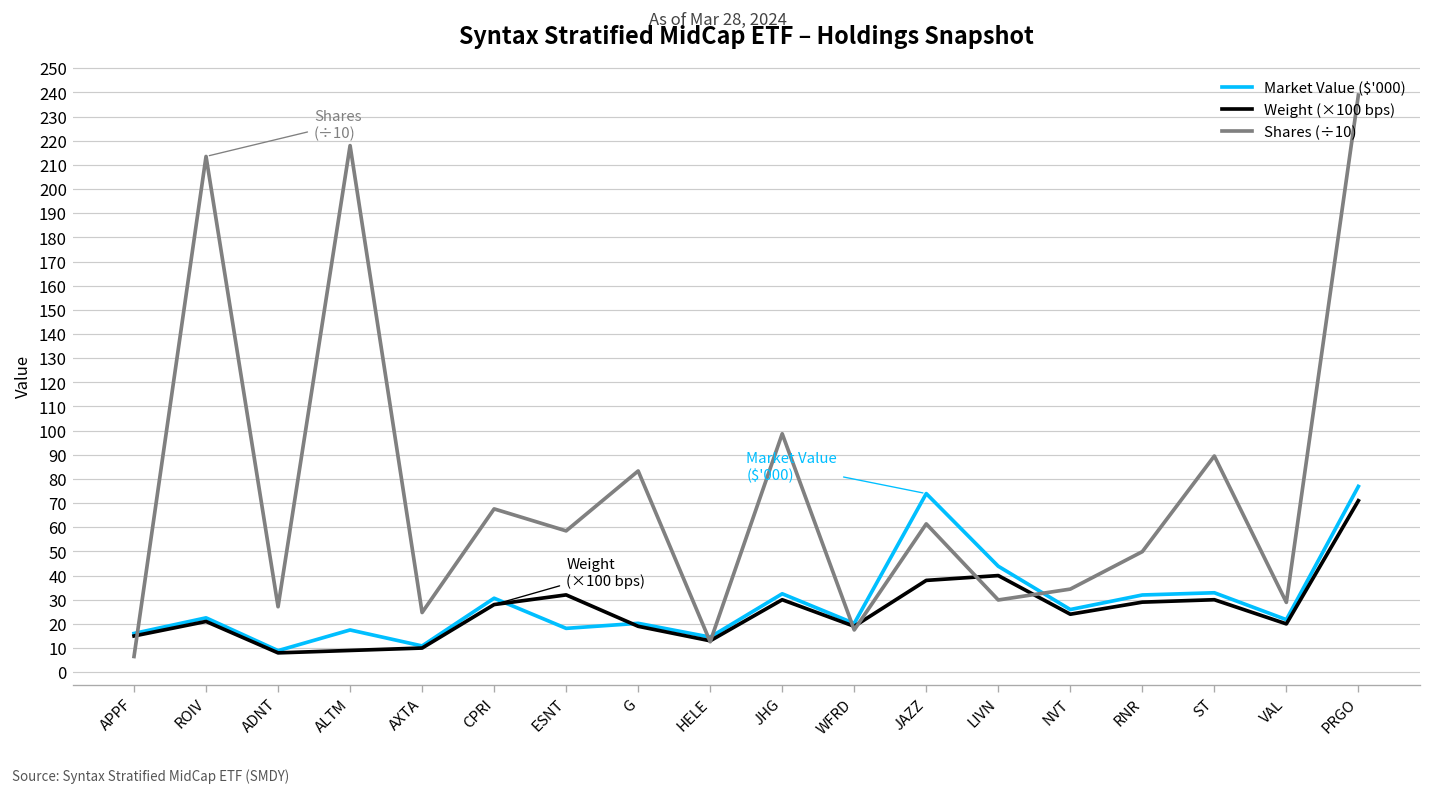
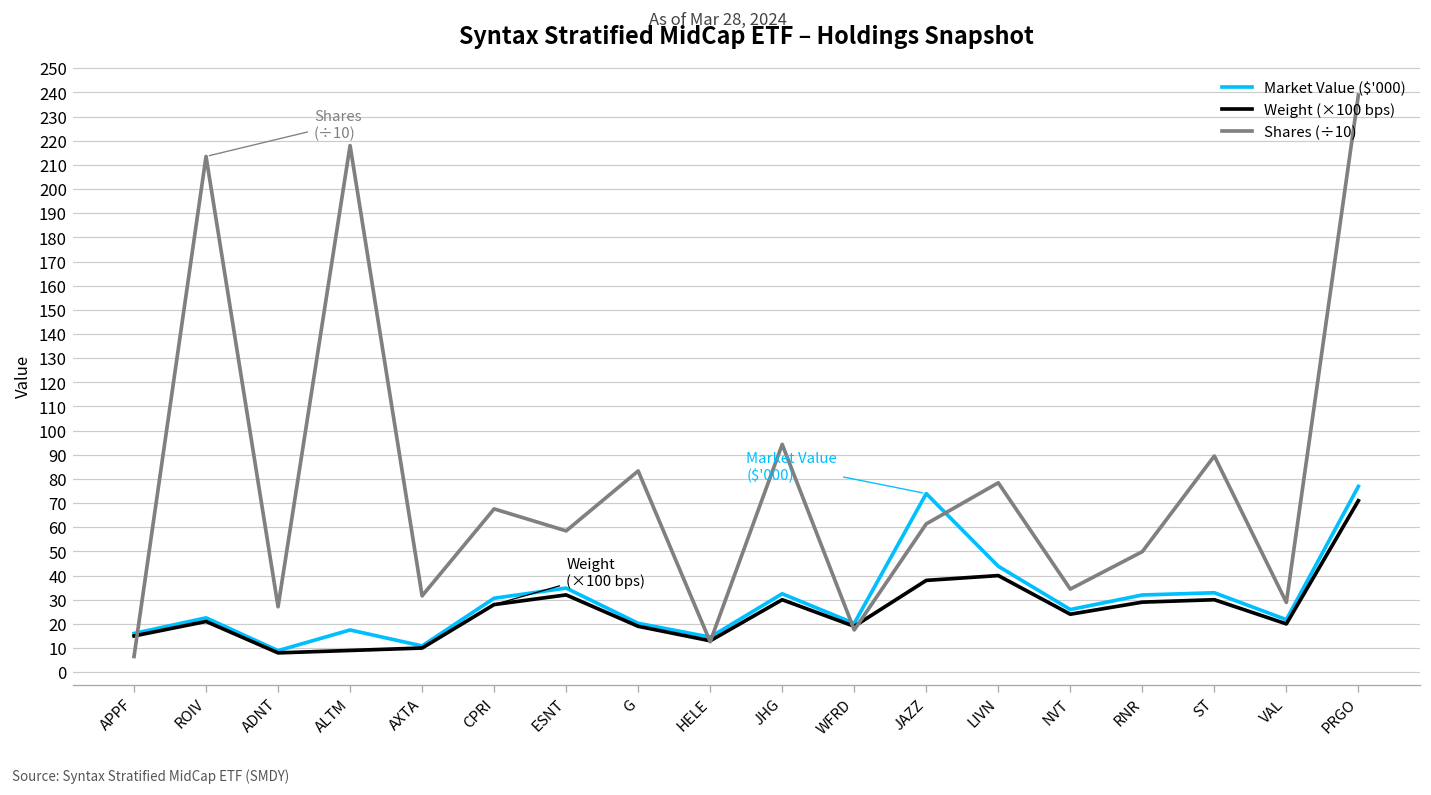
  {
    "Market Value ($'000)": {
      "ROIV": 23,
      "ALTM": 17,
      "CPRI": 31,
-     "ESNT": 18,
+     "ESNT": 35,
      "HELE": 15,
      "JHG": 32,
      "LIVN": 44,
      "NVT": 26,
      "RNR": 32,
      "ST": 33,
      "VAL": 22,
      "PRGO": 77
    },
    "Weight (×100 bps)": {
      "ROIV": 21,
      "ALTM": 9,
      "CPRI": 28,
      "JHG": 30,
      "JAZZ": 38,
      "LIVN": 40,
      "NVT": 24,
      "RNR": 29,
      "ST": 30,
      "VAL": 20,
      "PRGO": 71
    },
    "Shares (÷10)": {
      "APPF": 7,
      "ROIV": 214,
      "ADNT": 27,
-     "AXTA": 25,
+     "AXTA": 32,
      "CPRI": 68,
      "ESNT": 59,
      "G": 83,
-     "JHG": 99,
+     "JHG": 94,
      "WFRD": 18,
      "JAZZ": 61,
-     "LIVN": 30,
+     "LIVN": 78,
      "NVT": 34,
      "RNR": 50,
      "ST": 90,
      "VAL": 29,
      "PRGO": 239
    }
  }
